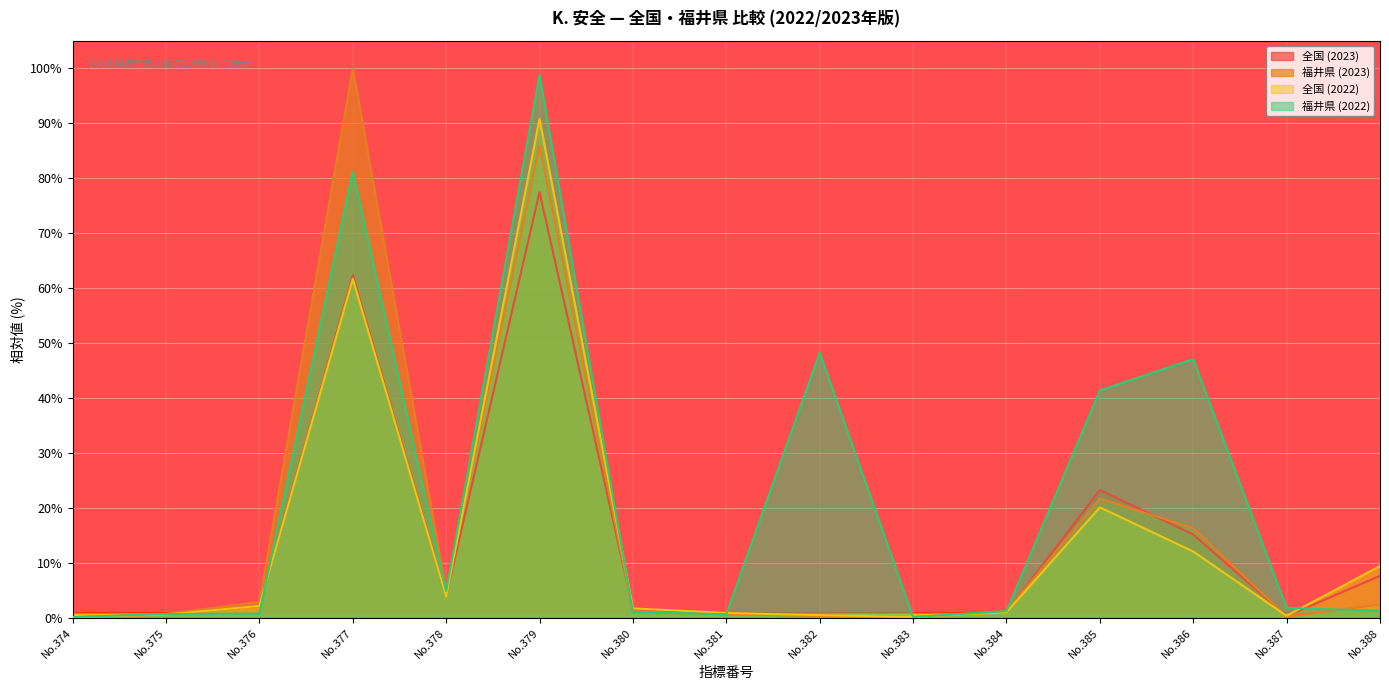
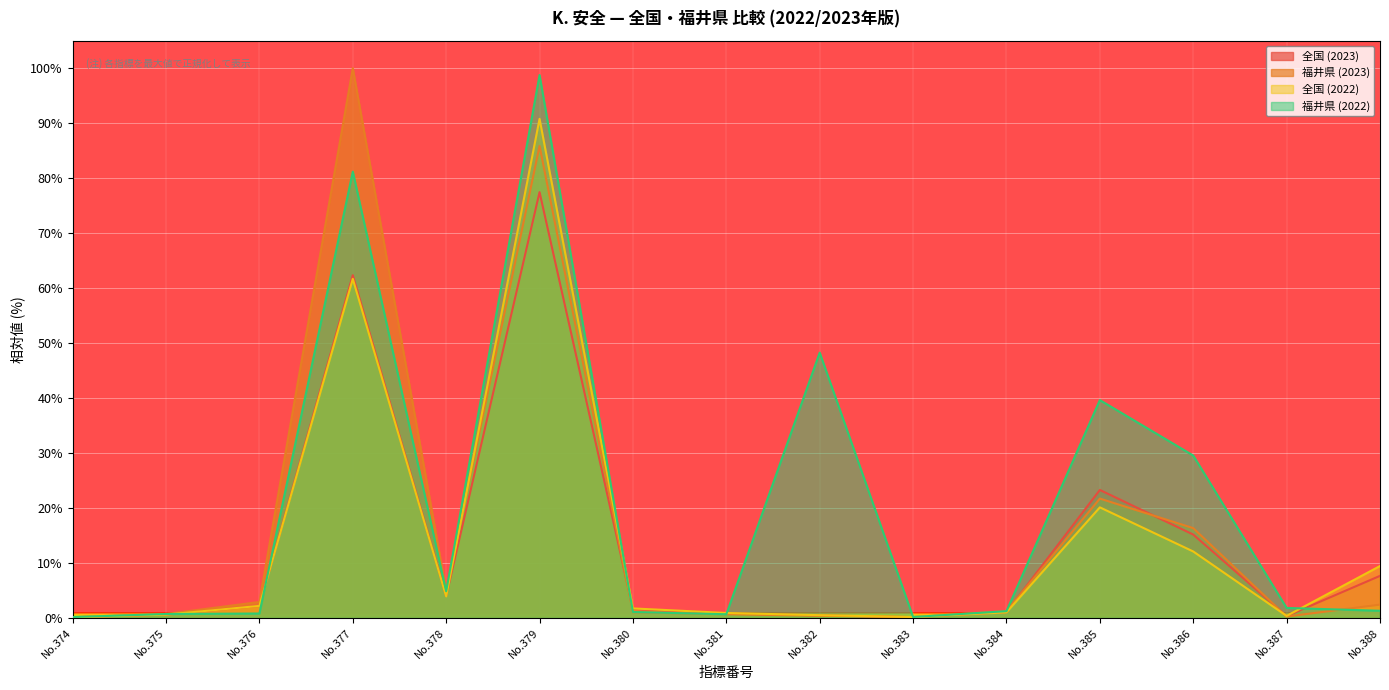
  {
    "福井県 (2022)": {
      "No.376": "1%",
      "No.377": "81%",
      "No.379": "99%",
      "No.382": "48%",
-     "No.385": "41%",
-     "No.386": "47%",
+     "No.385": "40%",
+     "No.386": "30%",
      "No.387": "2%",
      "No.388": "1%"
    }
  }
